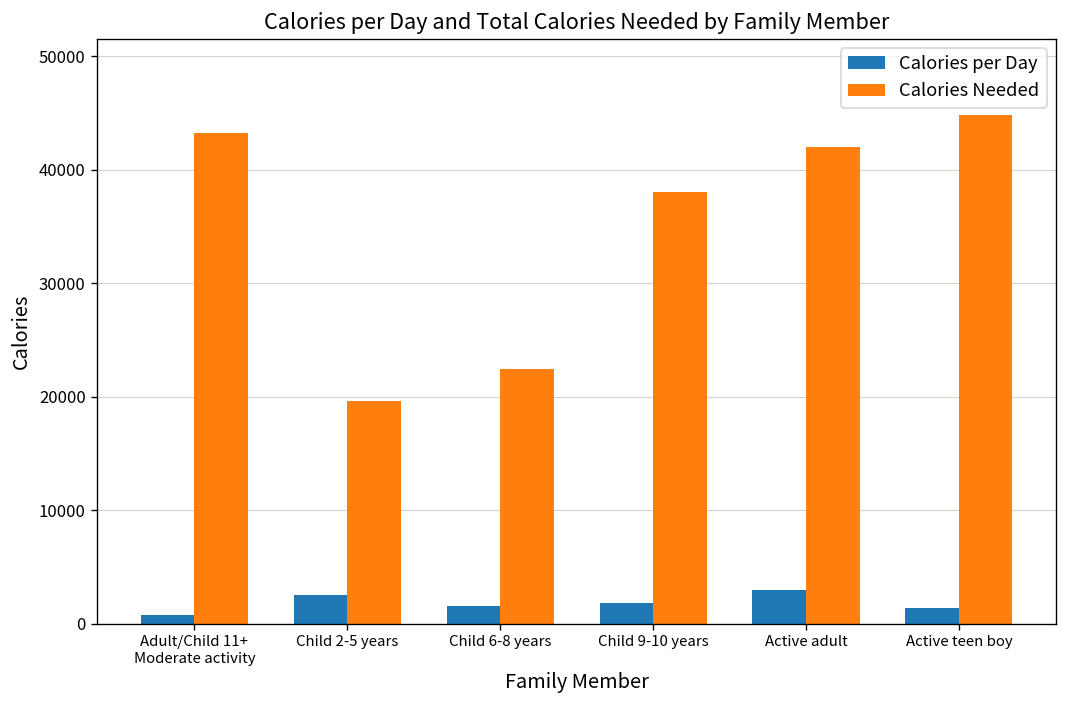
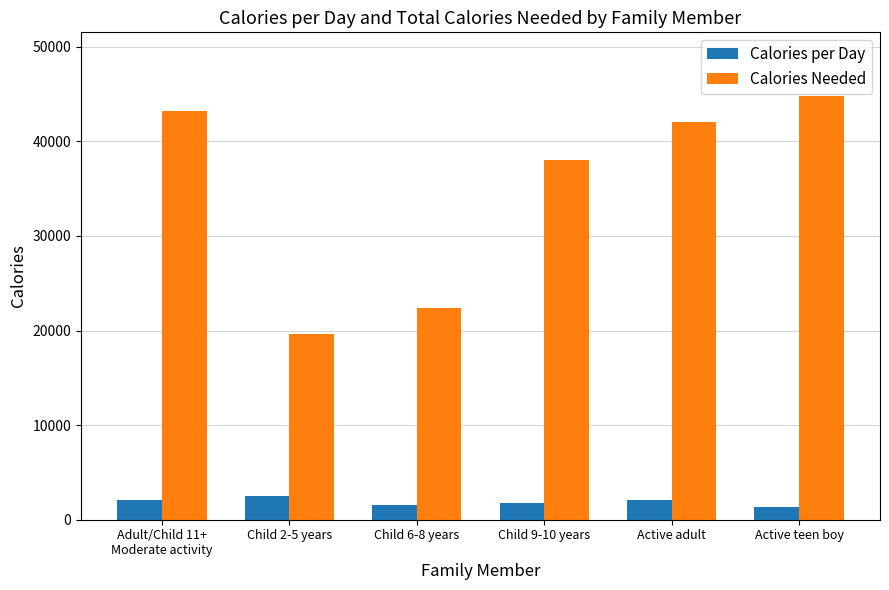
  {
    "Calories per Day": {
-     "Adult/Child 11+ Moderate activity": 1000,
+     "Adult/Child 11+ Moderate activity": 2000,
      "Child 2-5 years": 3000,
      "Child 6-8 years": 2000,
      "Child 9-10 years": 2000,
-     "Active adult": 3000,
+     "Active adult": 2000,
      "Active teen boy": 1000
    },
    "Calories Needed": {
      "Adult/Child 11+ Moderate activity": 43000,
      "Child 2-5 years": 20000,
      "Child 6-8 years": 22000,
      "Child 9-10 years": 38000,
      "Active adult": 42000,
      "Active teen boy": 45000
    }
  }
